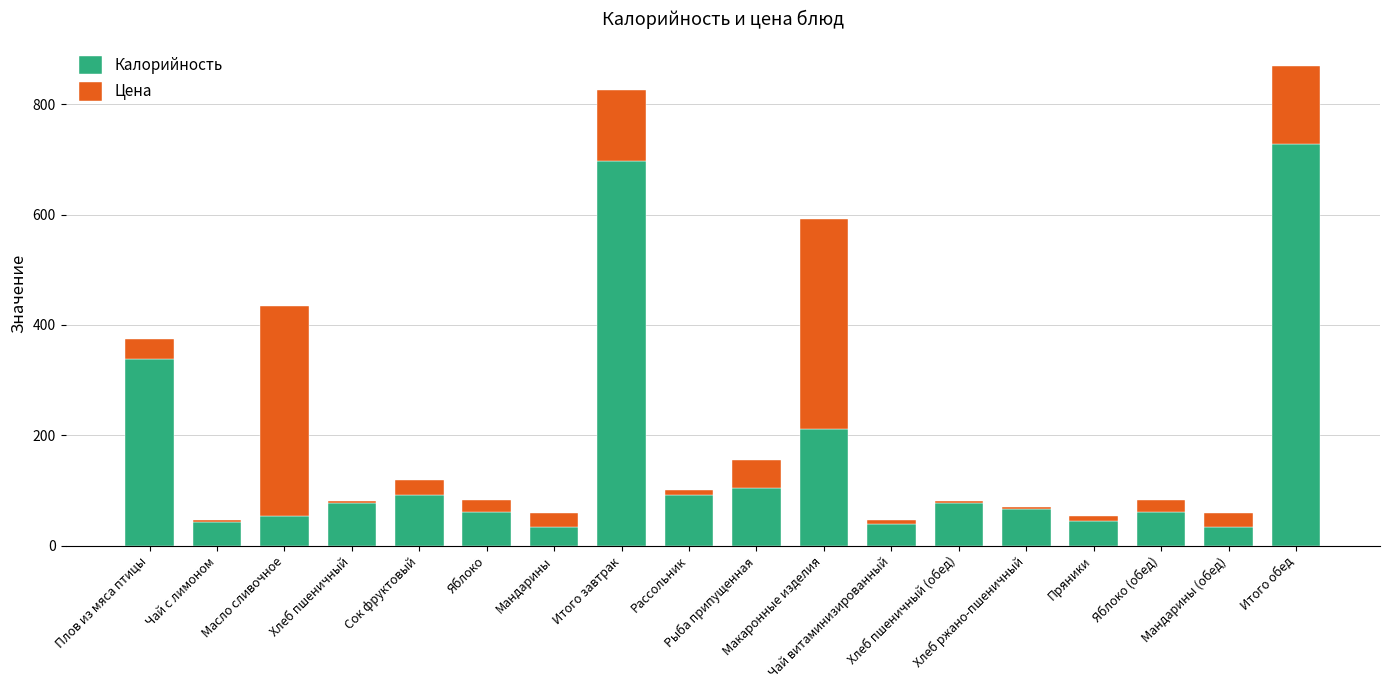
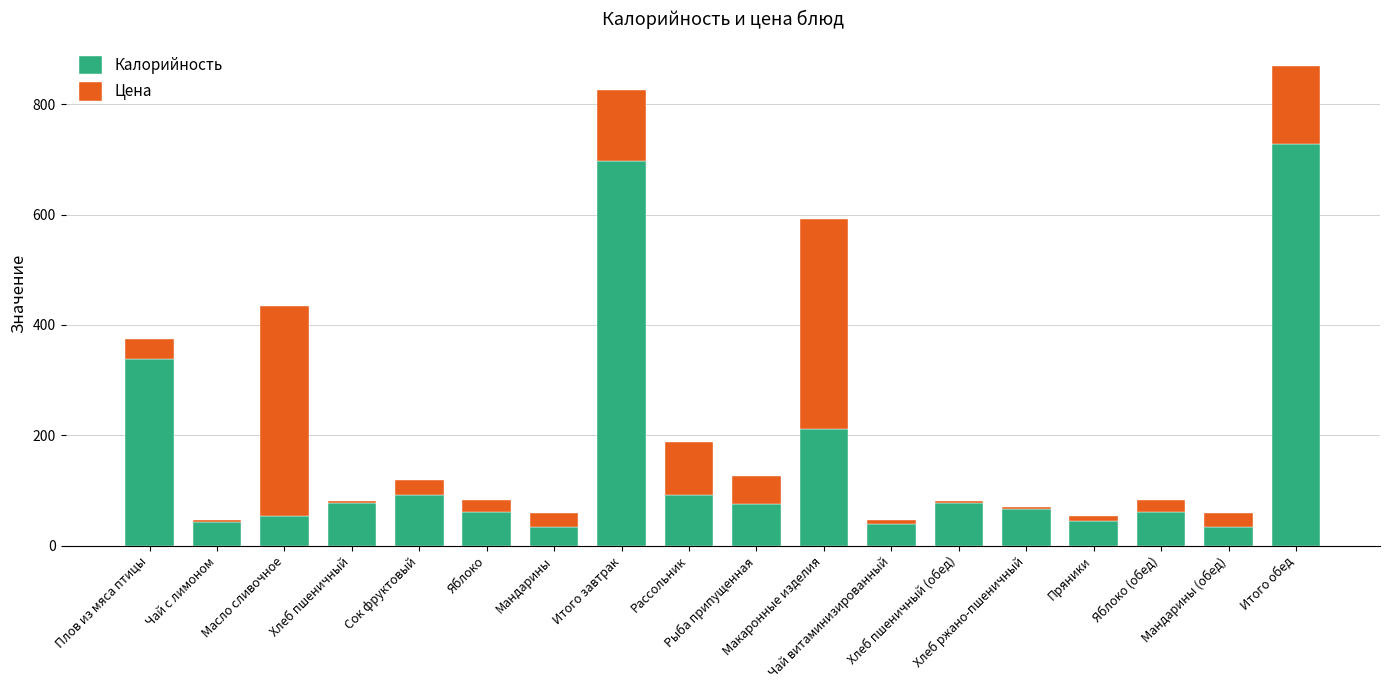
  {
    "Калорийность": {
      "Плов из мяса птицы": 340,
      "Чай с лимоном": 40,
      "Масло сливочное": 50,
      "Хлеб пшеничный": 80,
      "Сок фруктовый": 90,
      "Яблоко": 60,
      "Мандарины": 30,
      "Итого завтрак": 700,
      "Рассольник": 90,
-     "Рыба припущенная": 100,
+     "Рыба припущенная": 70,
      "Макаронные изделия": 210,
      "Чай витаминизированный": 40,
      "Хлеб пшеничный (обед)": 80,
      "Хлеб ржано-пшеничный": 70,
      "Пряники": 40,
      "Яблоко (обед)": 60,
      "Мандарины (обед)": 30,
      "Итого обед": 730
    },
    "Цена": {
      "Плов из мяса птицы": 40,
      "Чай с лимоном": 0,
      "Масло сливочное": 380,
      "Сок фруктовый": 30,
      "Яблоко": 20,
      "Мандарины": 20,
      "Итого завтрак": 130,
-     "Рассольник": 10,
+     "Рассольник": 100,
      "Рыба припущенная": 50,
      "Макаронные изделия": 380,
      "Чай витаминизированный": 10,
      "Пряники": 10,
      "Яблоко (обед)": 20,
      "Мандарины (обед)": 20,
      "Итого обед": 140
    }
  }
